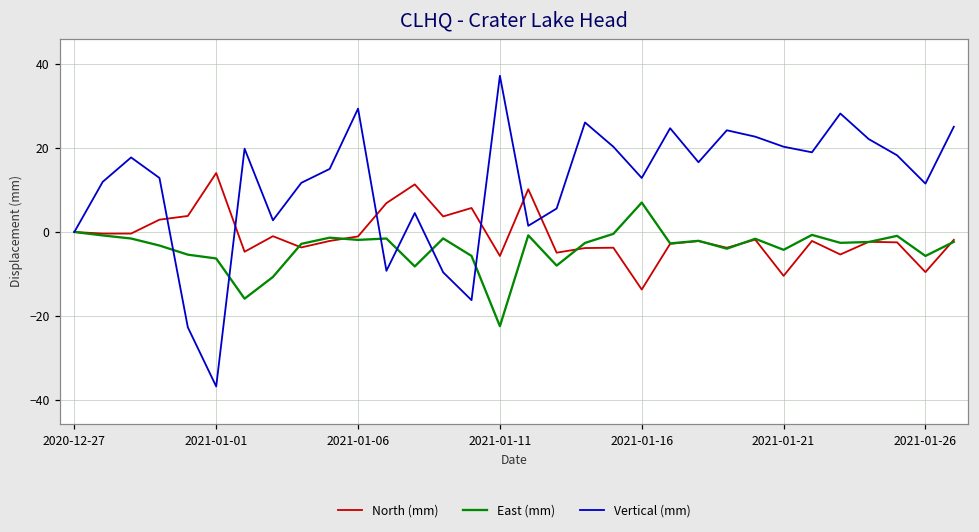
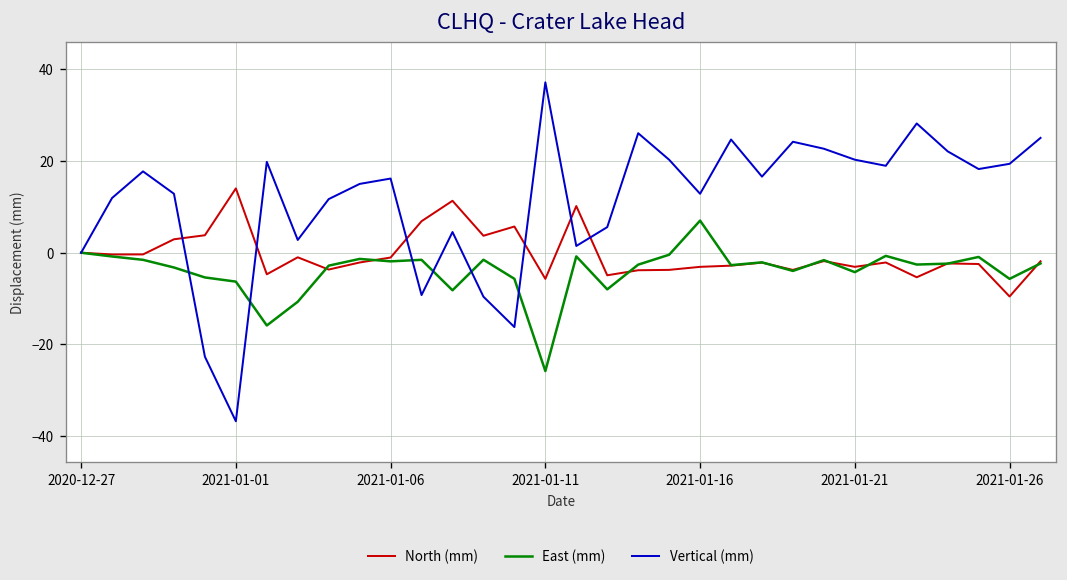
  {
    "North (mm)": {
      "2021-01-01": 14,
      "2021-01-06": -1,
      "2021-01-11": -6,
-     "2021-01-16": -14,
-     "2021-01-21": -10,
+     "2021-01-16": -3,
+     "2021-01-21": -3,
      "2021-01-26": -10
    },
    "East (mm)": {
      "2021-01-01": -6,
      "2021-01-06": -2,
-     "2021-01-11": -22,
+     "2021-01-11": -26,
      "2021-01-16": 7,
      "2021-01-21": -4,
      "2021-01-26": -6
    },
    "Vertical (mm)": {
      "2021-01-01": -37,
-     "2021-01-06": 29,
+     "2021-01-06": 16,
      "2021-01-11": 37,
      "2021-01-16": 13,
      "2021-01-21": 20,
-     "2021-01-26": 12
+     "2021-01-26": 19
    }
  }
